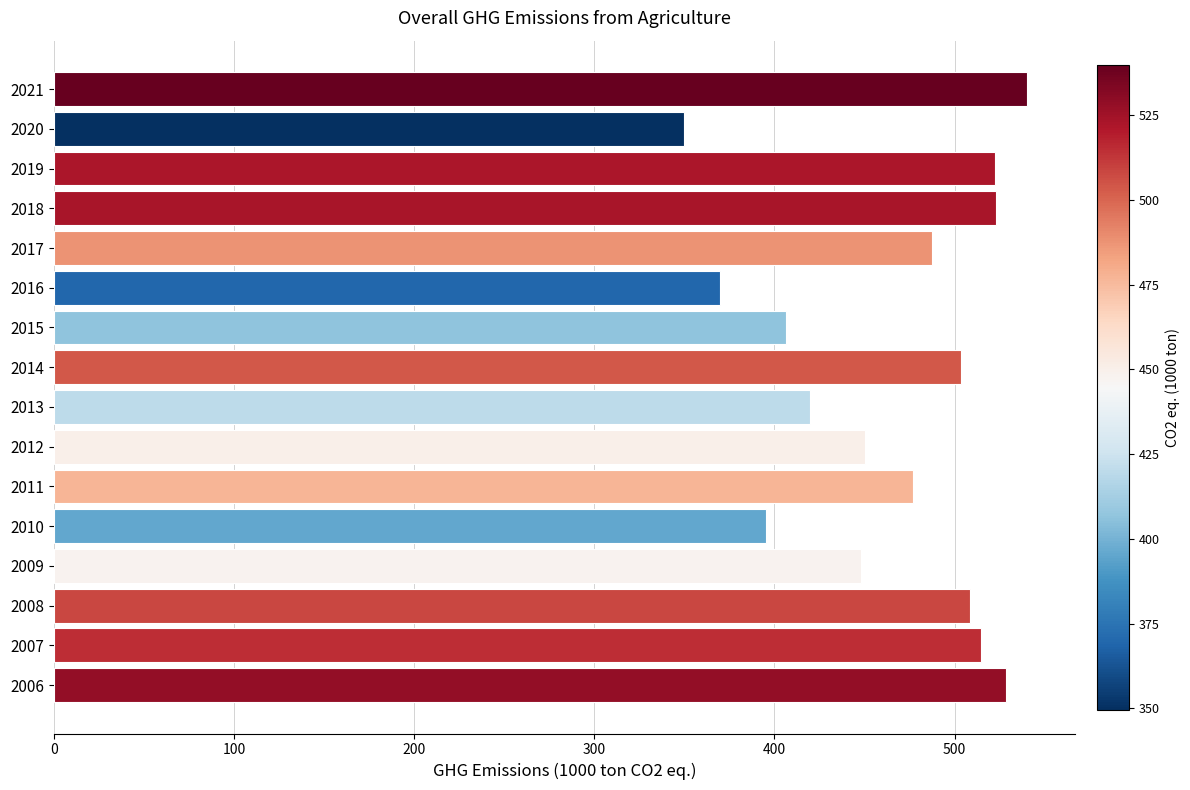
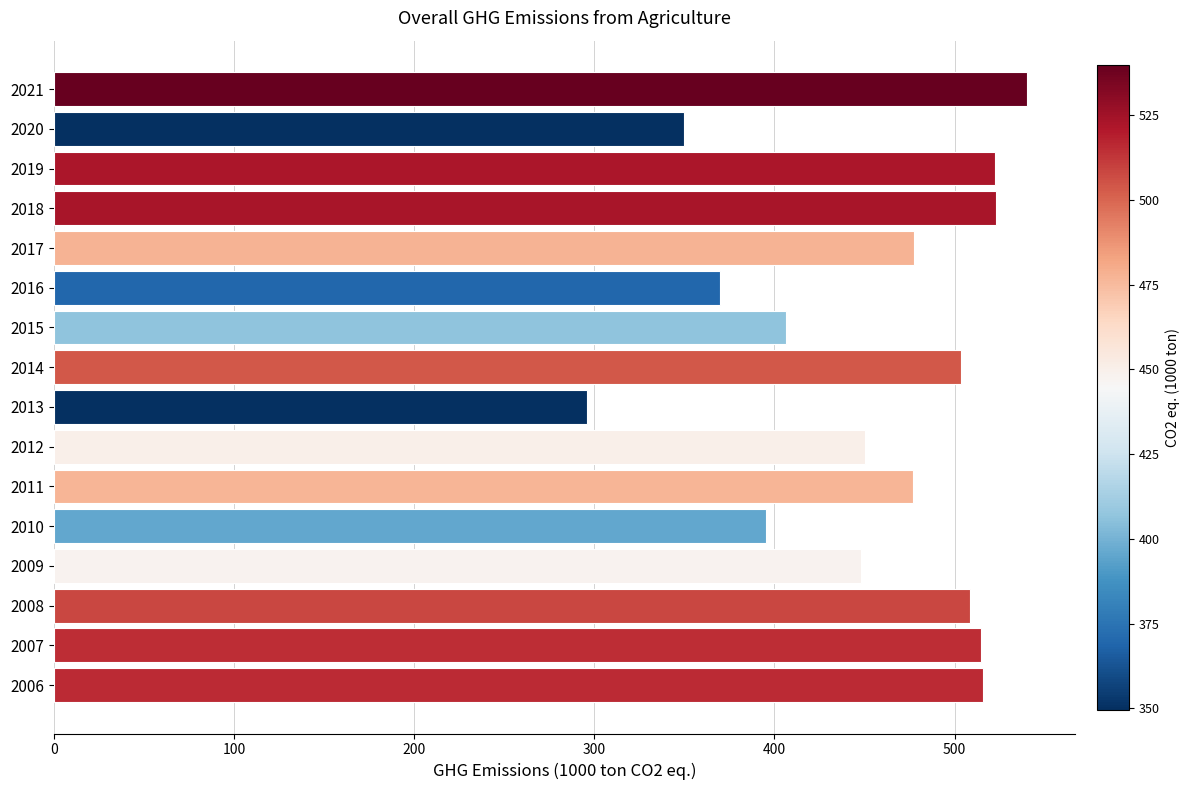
  {
    "2021": 540,
    "2020": 350,
    "2019": 523,
    "2018": 523,
-   "2017": 487,
+   "2017": 478,
    "2016": 370,
    "2015": 406,
    "2014": 504,
-   "2013": 420,
+   "2013": 296,
    "2012": 450,
    "2011": 477,
    "2010": 395,
    "2009": 448,
    "2008": 509,
    "2007": 515,
-   "2006": 529
+   "2006": 516
  }
